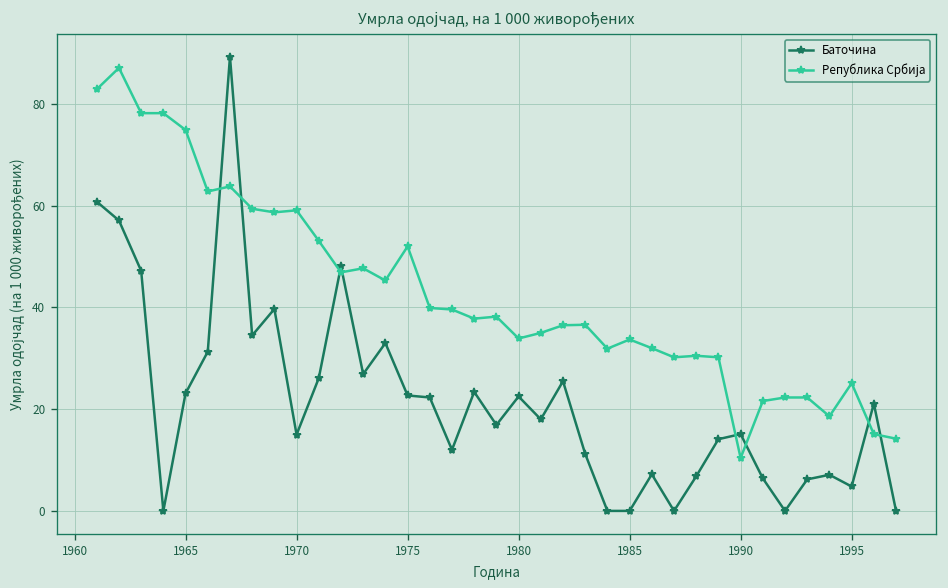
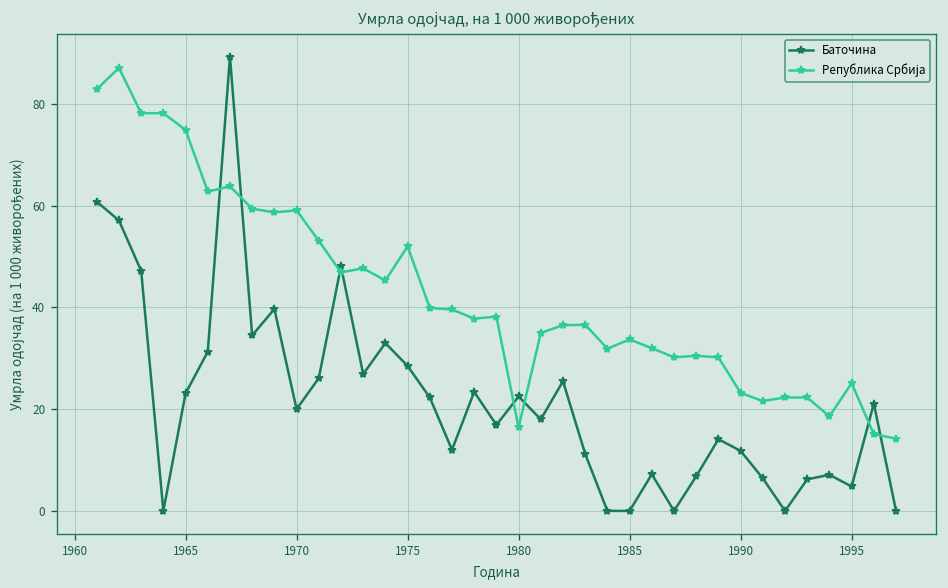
  {
    "Баточина": {
      "1965": 23,
-     "1970": 15,
-     "1975": 23,
+     "1970": 20,
+     "1975": 29,
      "1980": 23,
      "1985": 0,
-     "1990": 15,
+     "1990": 12,
      "1995": 5
    },
    "Република Србија": {
      "1965": 75,
      "1970": 59,
      "1975": 52,
-     "1980": 34,
+     "1980": 16,
      "1985": 34,
-     "1990": 10,
+     "1990": 23,
      "1995": 25
    }
  }
